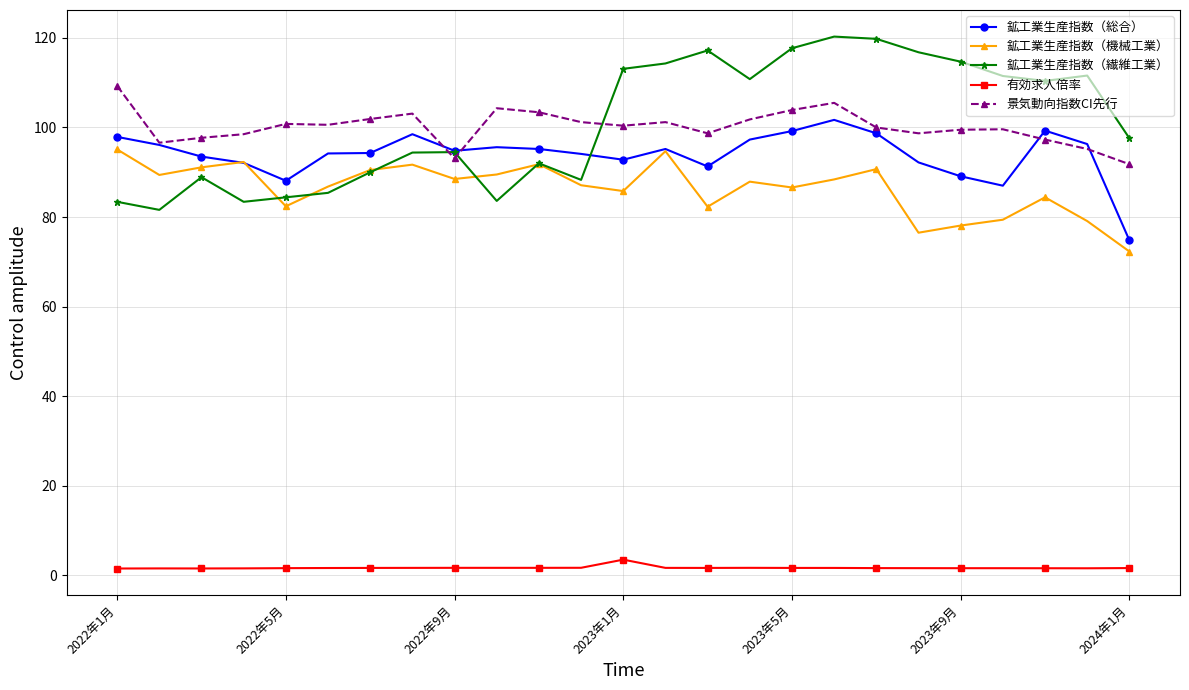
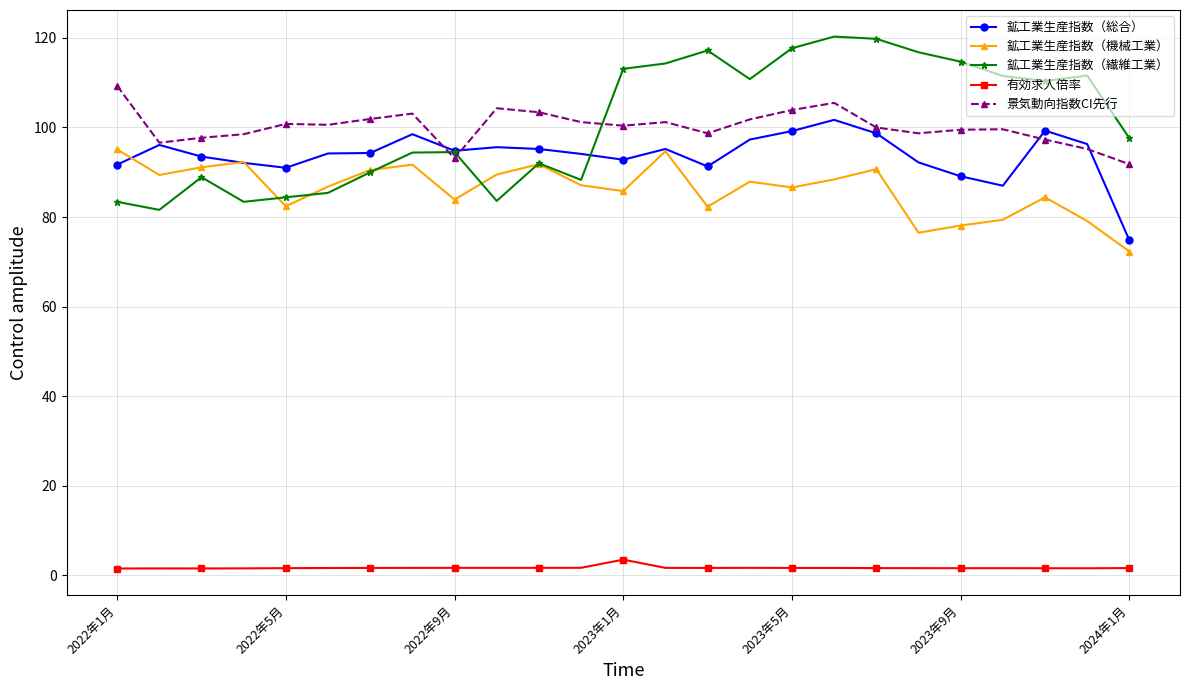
  {
    "鉱工業生産指数（総合）": {
-     "2022年1月": 98,
-     "2022年5月": 88,
+     "2022年1月": 92,
+     "2022年5月": 91,
      "2023年1月": 93,
      "2023年5月": 99,
      "2023年9月": 89,
      "2024年1月": 75
    },
    "鉱工業生産指数（機械工業）": {
      "2022年1月": 95,
      "2022年5月": 82,
-     "2022年9月": 89,
+     "2022年9月": 84,
      "2023年1月": 86,
      "2023年5月": 87,
      "2023年9月": 78,
      "2024年1月": 72
    },
    "鉱工業生産指数（繊維工業）": {
      "2022年1月": 83,
      "2022年5月": 84,
      "2023年1月": 113,
      "2023年5月": 118,
      "2023年9月": 115,
      "2024年1月": 98
    },
    "有効求人倍率": {
      "2022年1月": 2,
      "2022年5月": 2,
      "2022年9月": 2,
      "2023年1月": 3,
      "2023年5月": 2,
      "2023年9月": 2,
      "2024年1月": 2
    },
    "景気動向指数CI先行": {
      "2022年1月": 109,
      "2022年5月": 101,
      "2022年9月": 93,
      "2023年1月": 100,
      "2023年5月": 104,
      "2023年9月": 100,
      "2024年1月": 92
    }
  }
